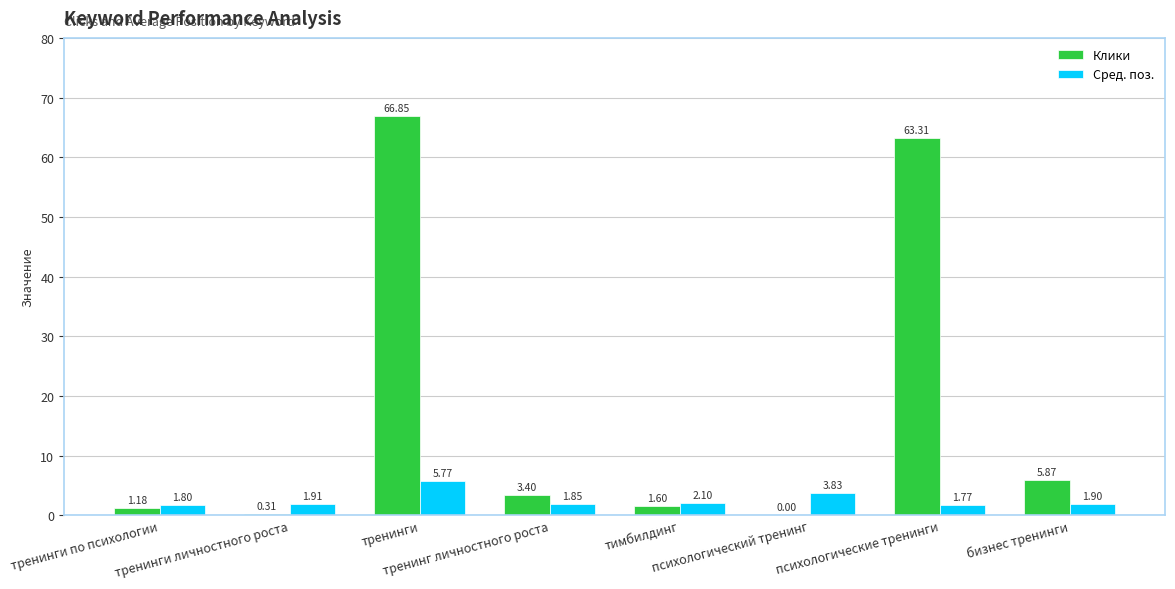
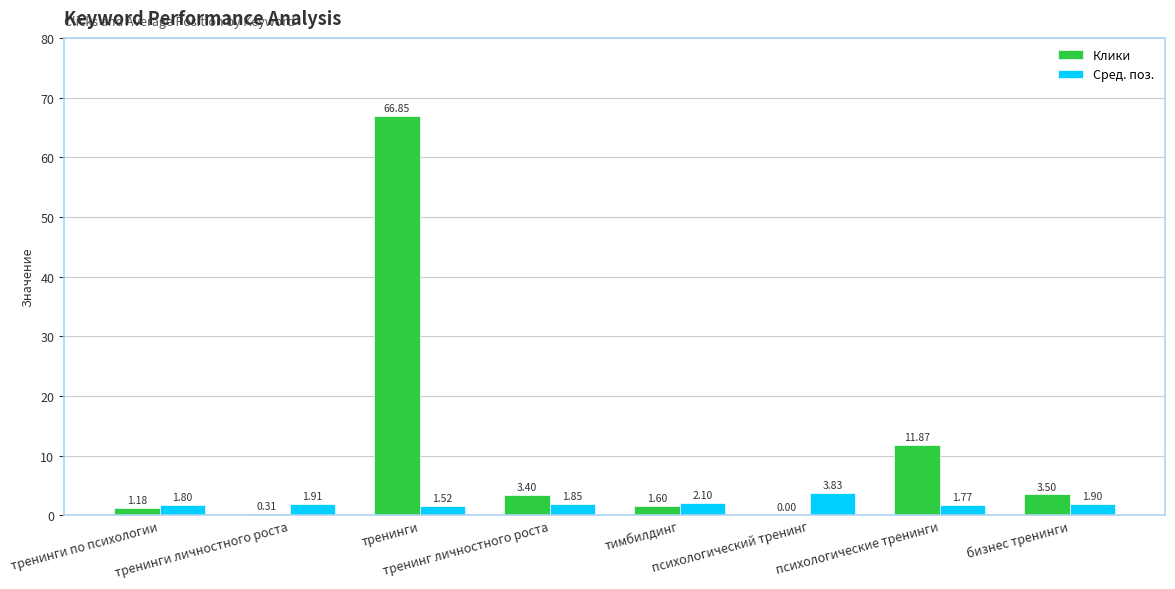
  {
    "Клики": {
      "тренинги по психологии": 1.18,
      "тренинги личностного роста": 0.31,
      "тренинги": 66.85,
      "тренинг личностного роста": 3.40,
      "тимбилдинг": 1.60,
      "психологический тренинг": 0.00,
-     "психологические тренинги": 63.31,
-     "бизнес тренинги": 5.87
+     "психологические тренинги": 11.87,
+     "бизнес тренинги": 3.50
    },
    "Сред. поз.": {
      "тренинги по психологии": 1.80,
      "тренинги личностного роста": 1.91,
-     "тренинги": 5.77,
+     "тренинги": 1.52,
      "тренинг личностного роста": 1.85,
      "тимбилдинг": 2.10,
      "психологический тренинг": 3.83,
      "психологические тренинги": 1.77,
      "бизнес тренинги": 1.90
    }
  }
